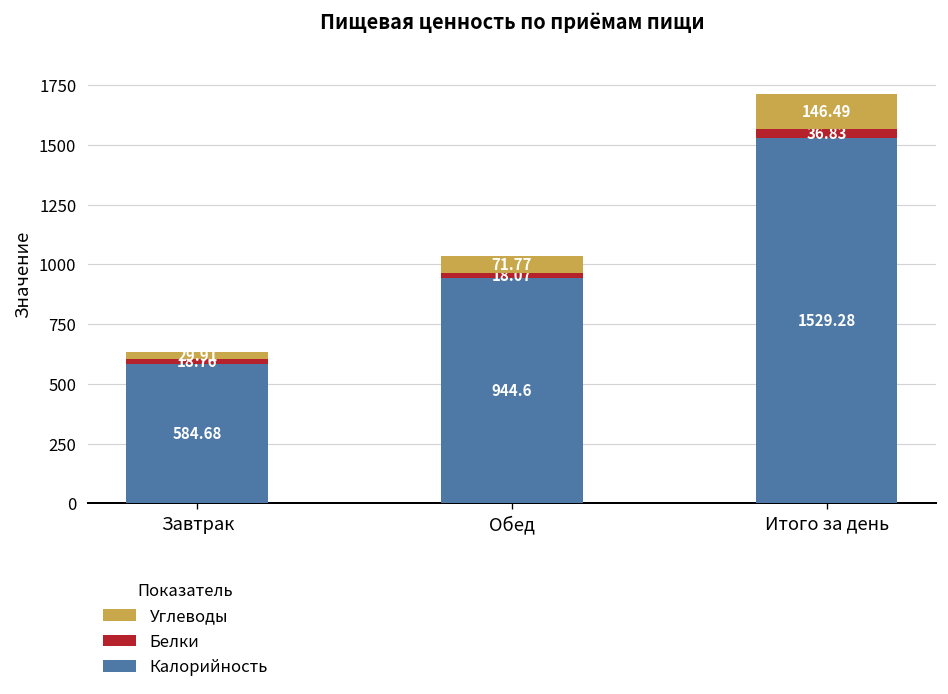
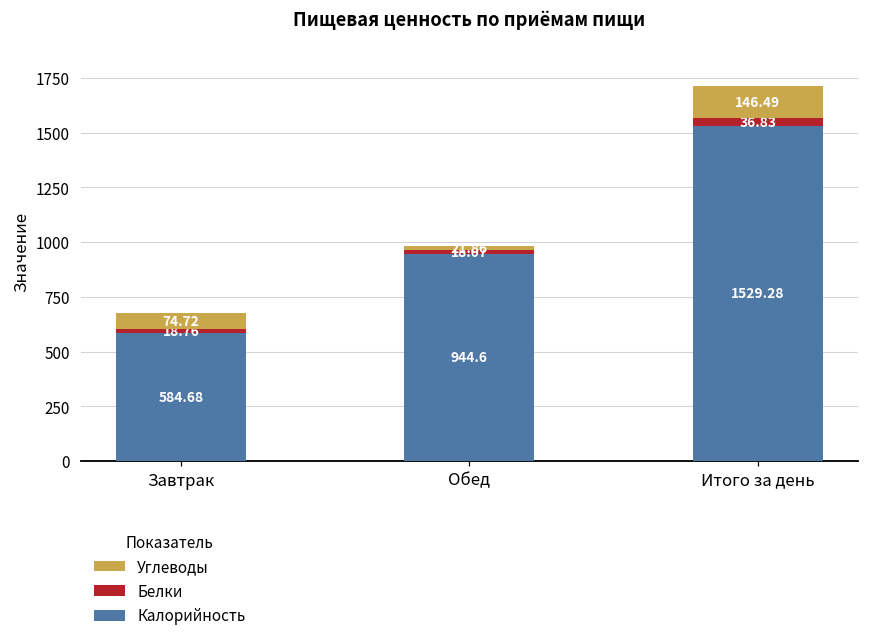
  {
    "Калорийность": {
      "Завтрак": 584.68,
      "Обед": 944.6,
      "Итого за день": 1529.28
    },
    "Белки": {
      "Итого за день": 36.83
    },
    "Углеводы": {
-     "Завтрак": 29.91,
-     "Обед": 70,
+     "Завтрак": 74.72,
+     "Обед": 20,
      "Итого за день": 146.49
    }
  }
